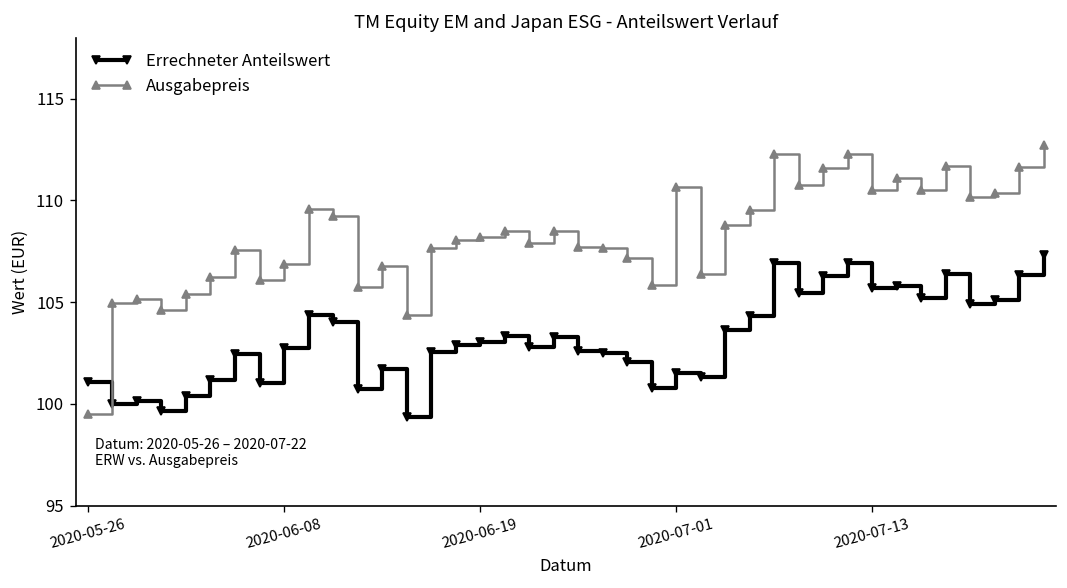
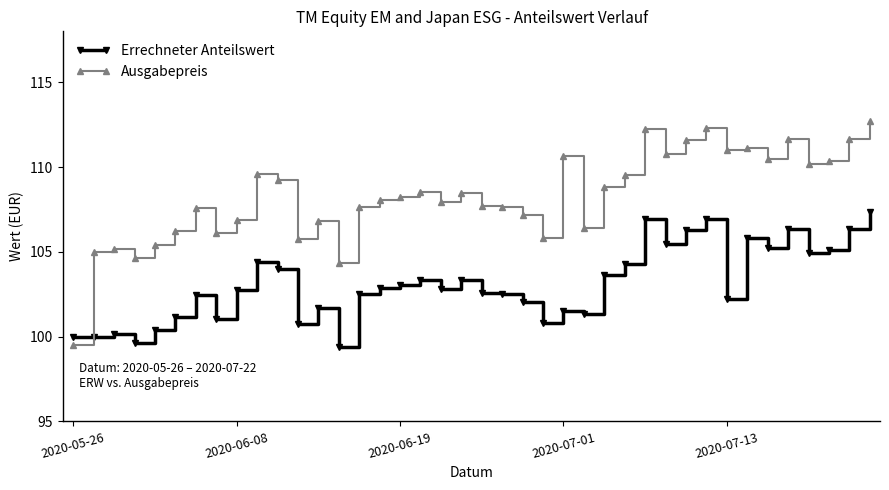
  {
    "Errechneter Anteilswert": {
-     "2020-05-26": 101.1,
+     "2020-05-26": 100.0,
      "2020-06-08": 102.7,
      "2020-06-19": 103.1,
      "2020-07-01": 101.5,
-     "2020-07-13": 105.7
+     "2020-07-13": 102.2
    },
    "Ausgabepreis": {
      "2020-06-08": 106.9,
      "2020-06-19": 108.2,
      "2020-07-01": 110.6,
-     "2020-07-13": 110.5
+     "2020-07-13": 111.0
    }
  }
